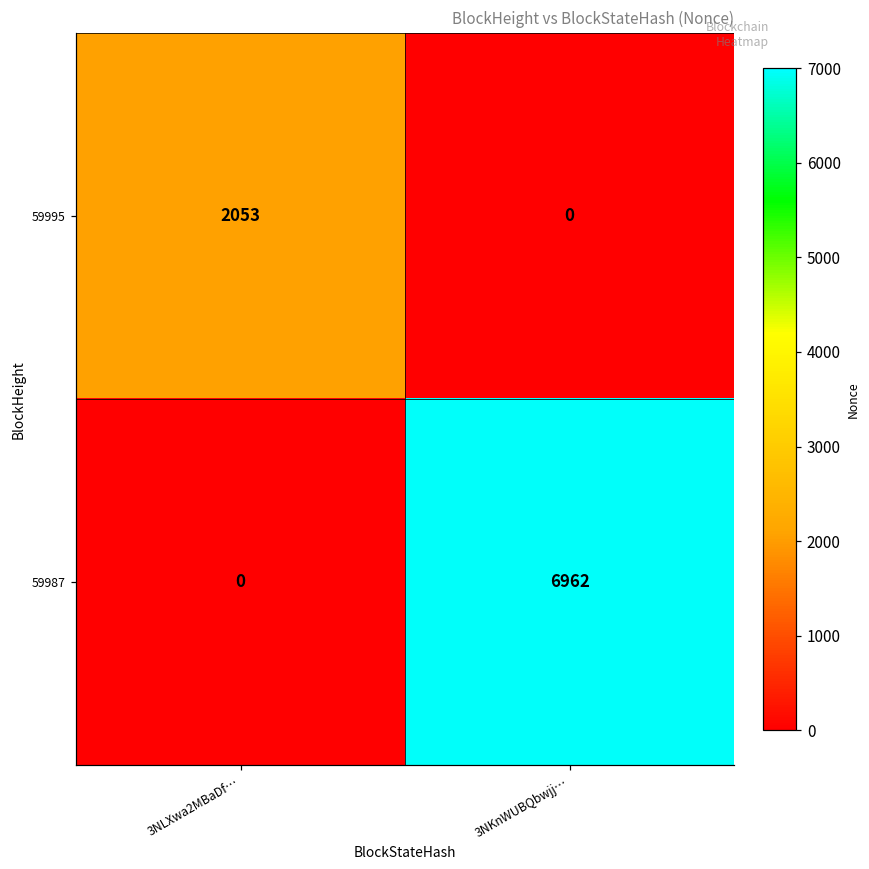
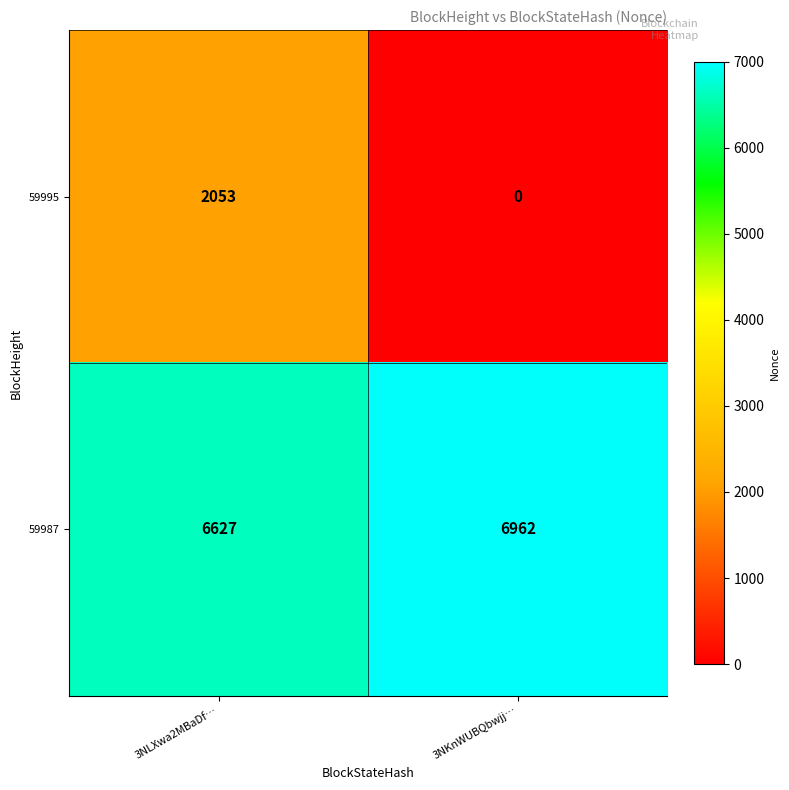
  {
    "59995": {
      "3NLXwa2MBaDf…": 2053,
      "3NKnWUBQbwjj…": 0
    },
    "59987": {
-     "3NLXwa2MBaDf…": 0,
+     "3NLXwa2MBaDf…": 6627,
      "3NKnWUBQbwjj…": 6962
    }
  }
